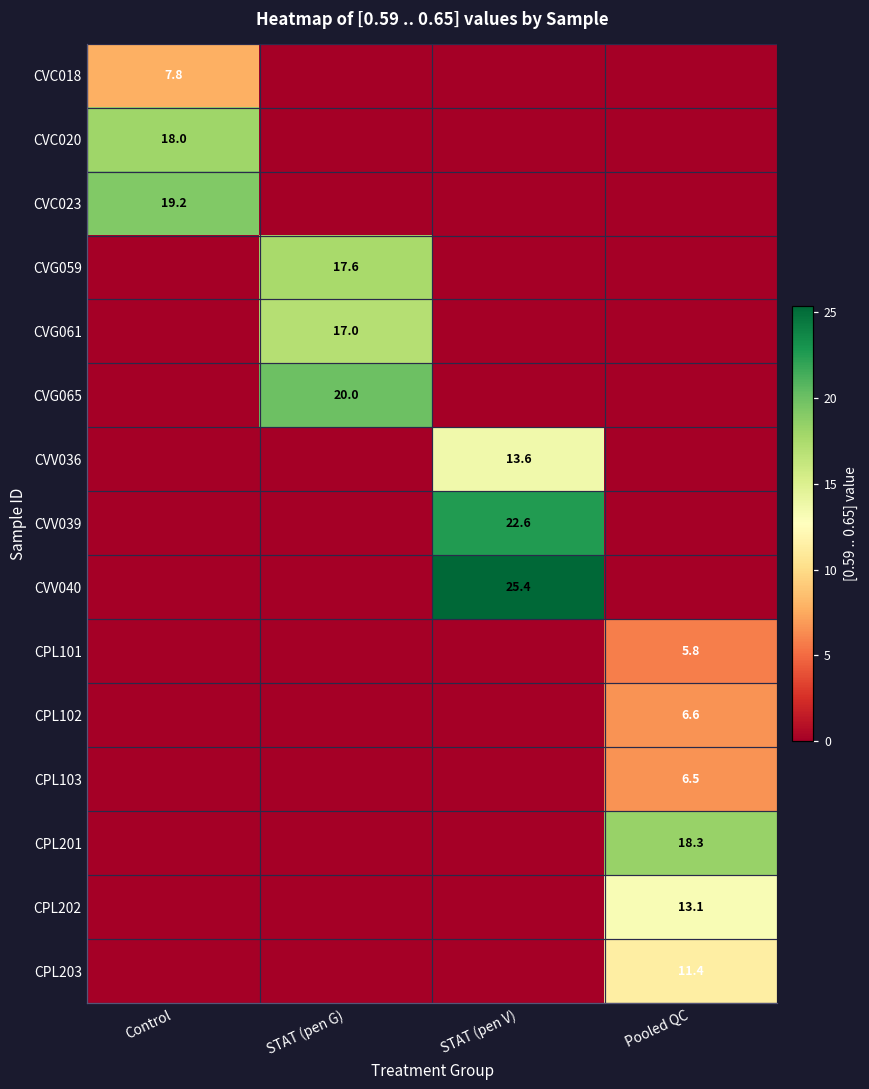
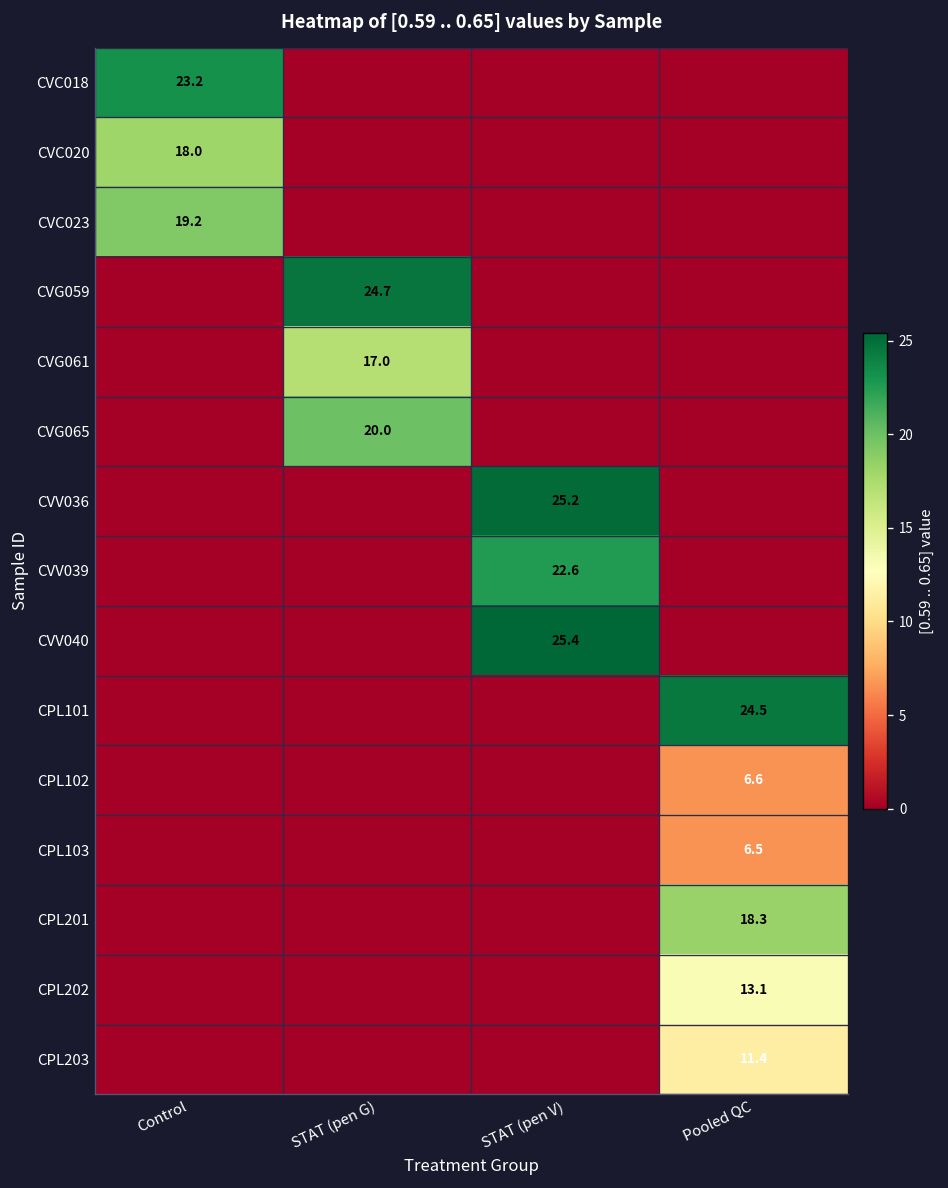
  {
    "CVC018": {
-     "Control": 7.8
+     "Control": 23.2
    },
    "CVC020": {
      "Control": 18.0
    },
    "CVC023": {
      "Control": 19.2
    },
    "CVG059": {
-     "STAT (pen G)": 17.6
+     "STAT (pen G)": 24.7
    },
    "CVG061": {
      "STAT (pen G)": 17.0
    },
    "CVG065": {
      "STAT (pen G)": 20.0
    },
    "CVV036": {
-     "STAT (pen V)": 13.6
+     "STAT (pen V)": 25.2
    },
    "CVV039": {
      "STAT (pen V)": 22.6
    },
    "CVV040": {
      "STAT (pen V)": 25.4
    },
    "CPL101": {
-     "Pooled QC": 5.8
+     "Pooled QC": 24.5
    },
    "CPL102": {
      "Pooled QC": 6.6
    },
    "CPL103": {
      "Pooled QC": 6.5
    },
    "CPL201": {
      "Pooled QC": 18.3
    },
    "CPL202": {
      "Pooled QC": 13.1
    },
    "CPL203": {
      "Pooled QC": 11.4
    }
  }
